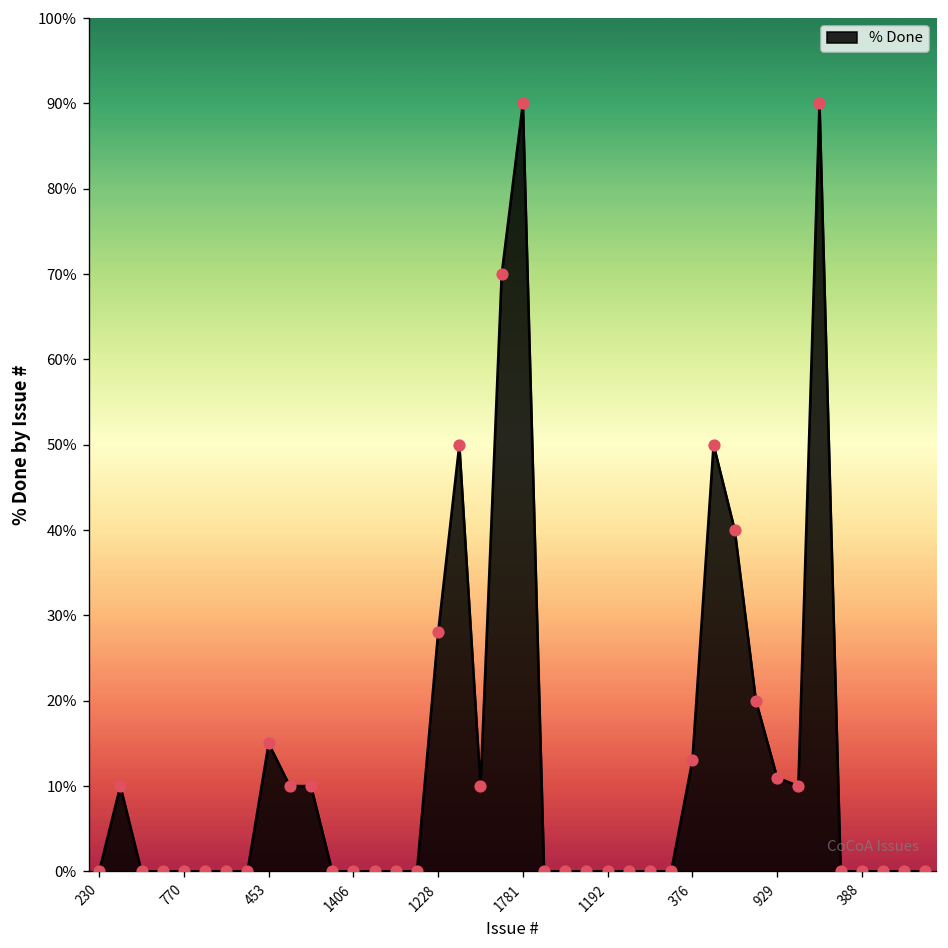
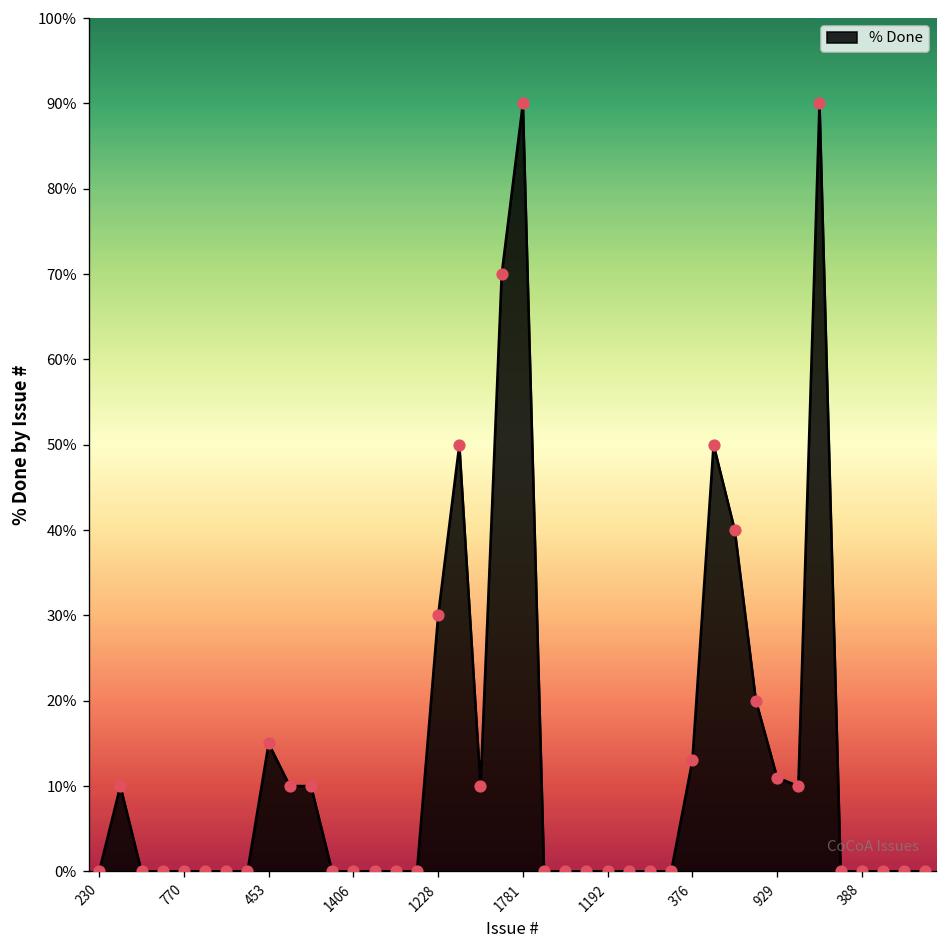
  {
    "230": "0%",
    "770": "0%",
    "453": "15%",
    "1406": "0%",
-   "1228": "28%",
+   "1228": "30%",
    "1781": "90%",
    "1192": "0%",
    "376": "13%",
    "929": "11%",
    "388": "0%"
  }
